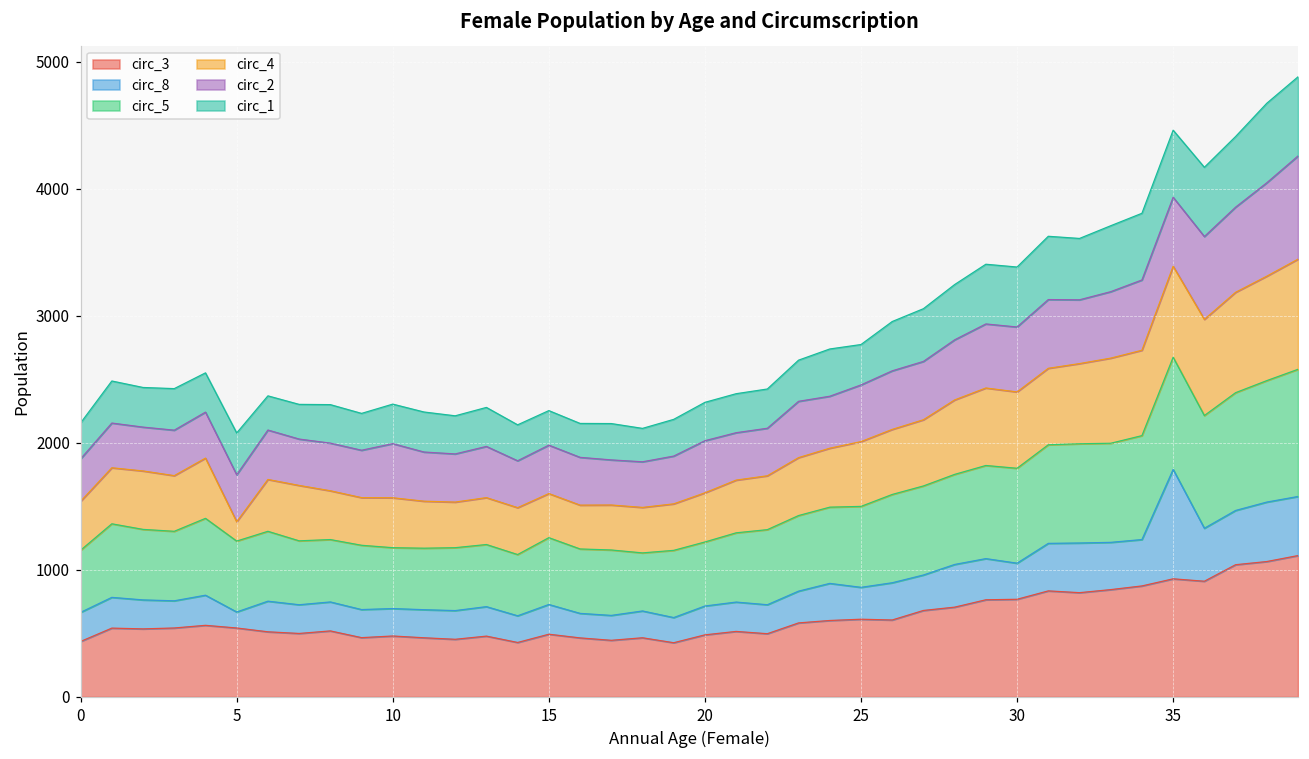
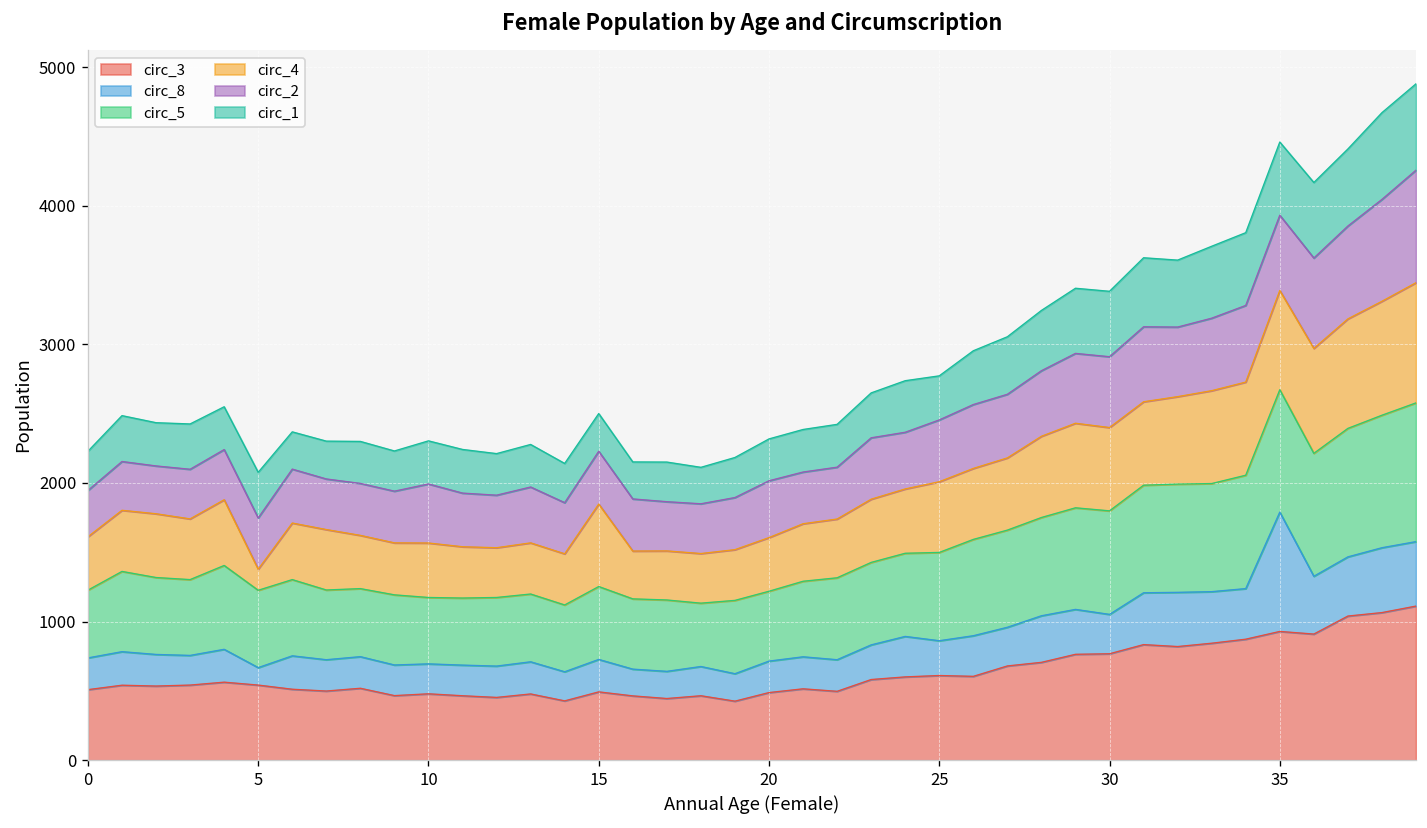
  {
    "circ_3": {
-     "0": 440,
+     "0": 510,
      "5": 540,
      "10": 480,
      "15": 490,
      "20": 490,
      "25": 610,
      "30": 770,
      "35": 930
    },
    "circ_8": {
      "0": 230,
      "5": 130,
      "10": 220,
      "15": 230,
      "20": 230,
      "25": 250,
      "30": 280,
      "35": 860
    },
    "circ_4": {
      "0": 390,
      "5": 150,
      "10": 390,
-     "15": 350,
+     "15": 600,
      "20": 390,
      "25": 510,
      "30": 600,
      "35": 720
    },
    "circ_2": {
      "0": 330,
      "5": 370,
      "10": 430,
      "15": 380,
      "20": 410,
      "25": 450,
      "30": 510,
      "35": 540
    }
  }
